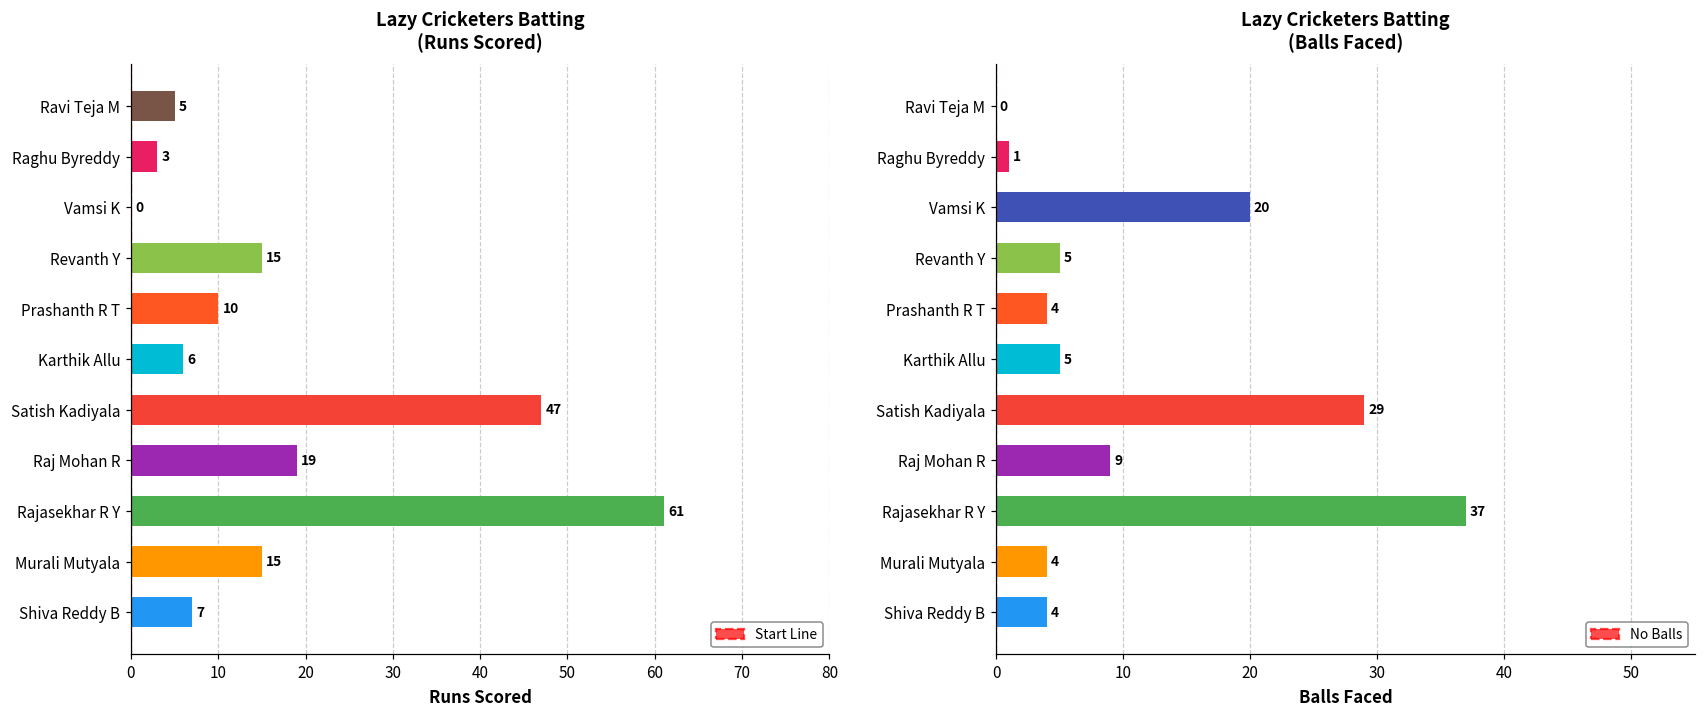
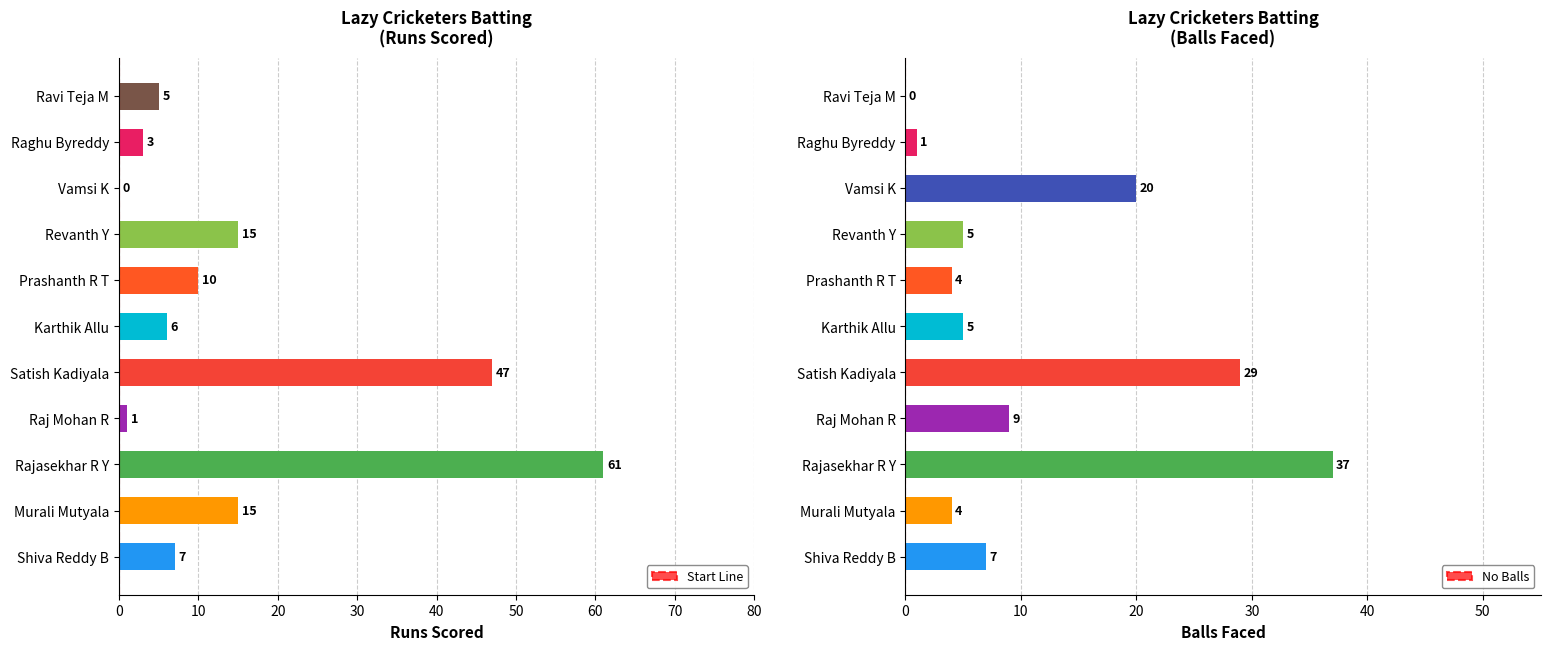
  {
    "Lazy Cricketers Batting (Runs Scored)": {
      "Ravi Teja M": 5,
      "Raghu Byreddy": 3,
      "Vamsi K": 0,
      "Revanth Y": 15,
      "Prashanth R T": 10,
      "Karthik Allu": 6,
      "Satish Kadiyala": 47,
-     "Raj Mohan R": 19,
+     "Raj Mohan R": 1,
      "Rajasekhar R Y": 61,
      "Murali Mutyala": 15,
      "Shiva Reddy B": 7
    },
    "Lazy Cricketers Batting (Balls Faced)": {
      "Ravi Teja M": 0,
      "Raghu Byreddy": 1,
      "Vamsi K": 20,
      "Revanth Y": 5,
      "Prashanth R T": 4,
      "Karthik Allu": 5,
      "Satish Kadiyala": 29,
      "Raj Mohan R": 9,
      "Rajasekhar R Y": 37,
      "Murali Mutyala": 4,
-     "Shiva Reddy B": 4
+     "Shiva Reddy B": 7
    }
  }
